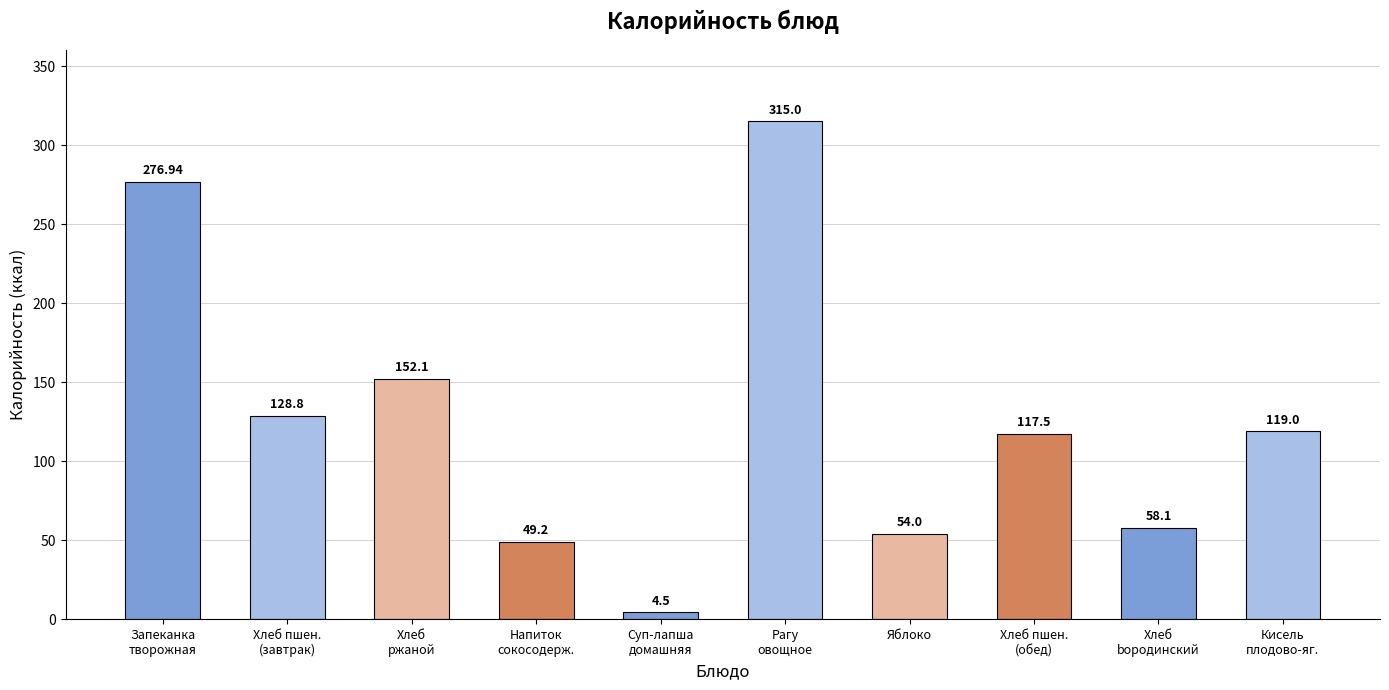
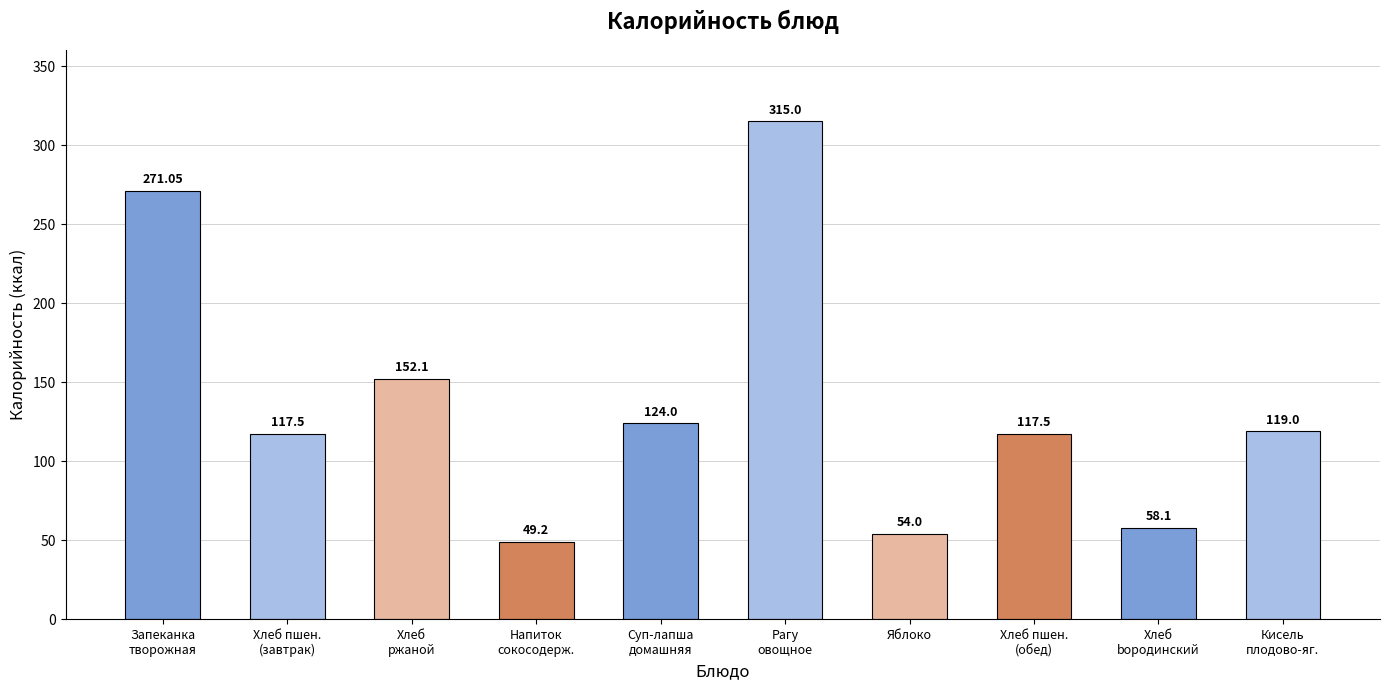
  {
-   "Запеканка творожная": 276.94,
-   "Хлеб пшен. (завтрак)": 128.8,
+   "Запеканка творожная": 271.05,
+   "Хлеб пшен. (завтрак)": 117.5,
    "Хлеб ржаной": 152.1,
    "Напиток сокосодерж.": 49.2,
-   "Суп-лапша домашняя": 4.5,
+   "Суп-лапша домашняя": 124.0,
    "Рагу овощное": 315.0,
    "Яблоко": 54.0,
    "Хлеб пшен. (обед)": 117.5,
    "Хлеб bородинский": 58.1,
    "Кисель плодово-яг.": 119.0
  }
